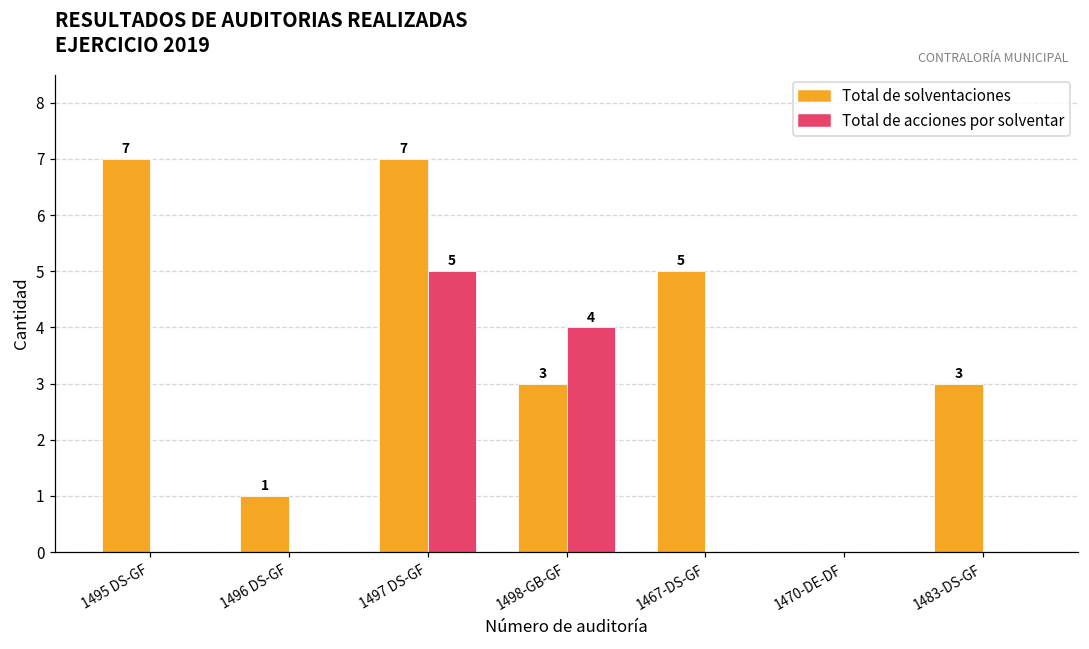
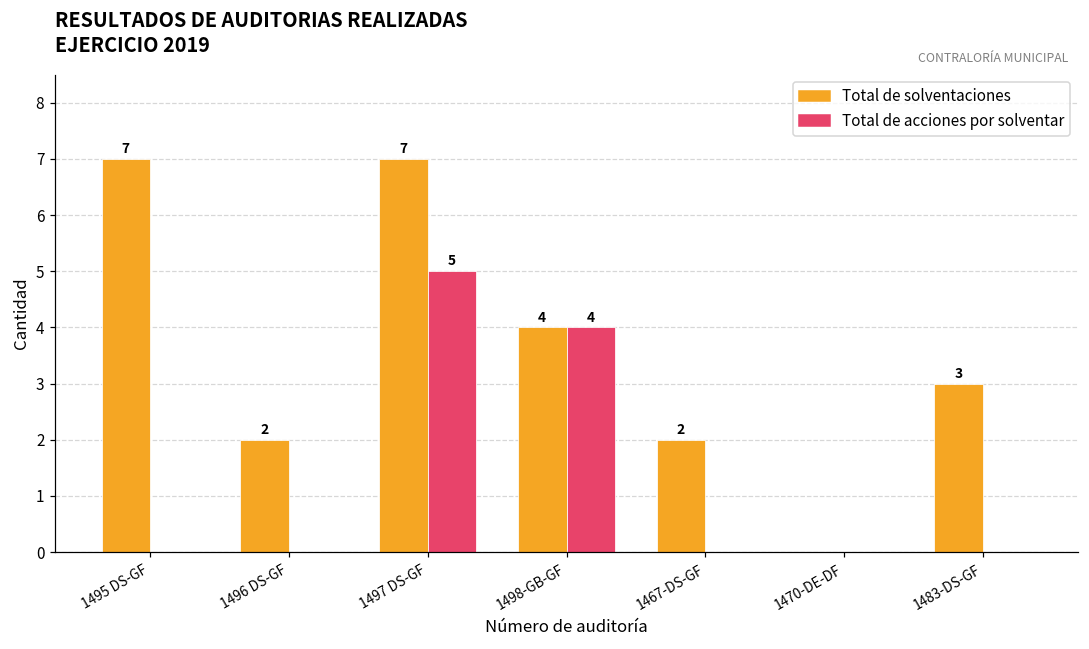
  {
    "Total de solventaciones": {
      "1495 DS-GF": 7,
-     "1496 DS-GF": 1,
+     "1496 DS-GF": 2,
      "1497 DS-GF": 7,
-     "1498-GB-GF": 3,
-     "1467-DS-GF": 5,
+     "1498-GB-GF": 4,
+     "1467-DS-GF": 2,
      "1483-DS-GF": 3
    },
    "Total de acciones por solventar": {
      "1497 DS-GF": 5,
      "1498-GB-GF": 4
    }
  }
